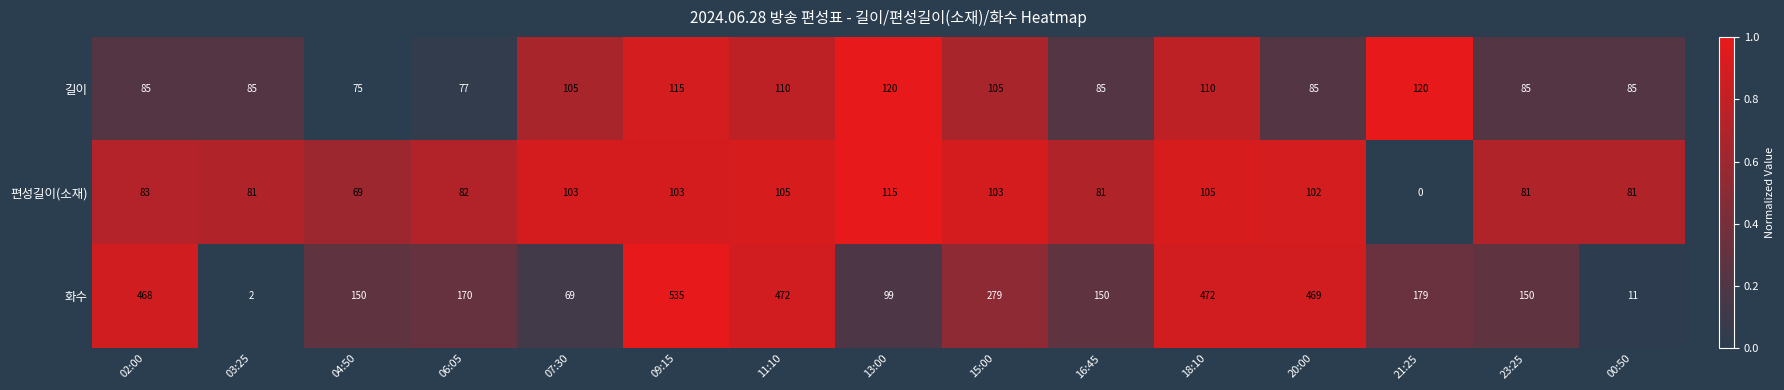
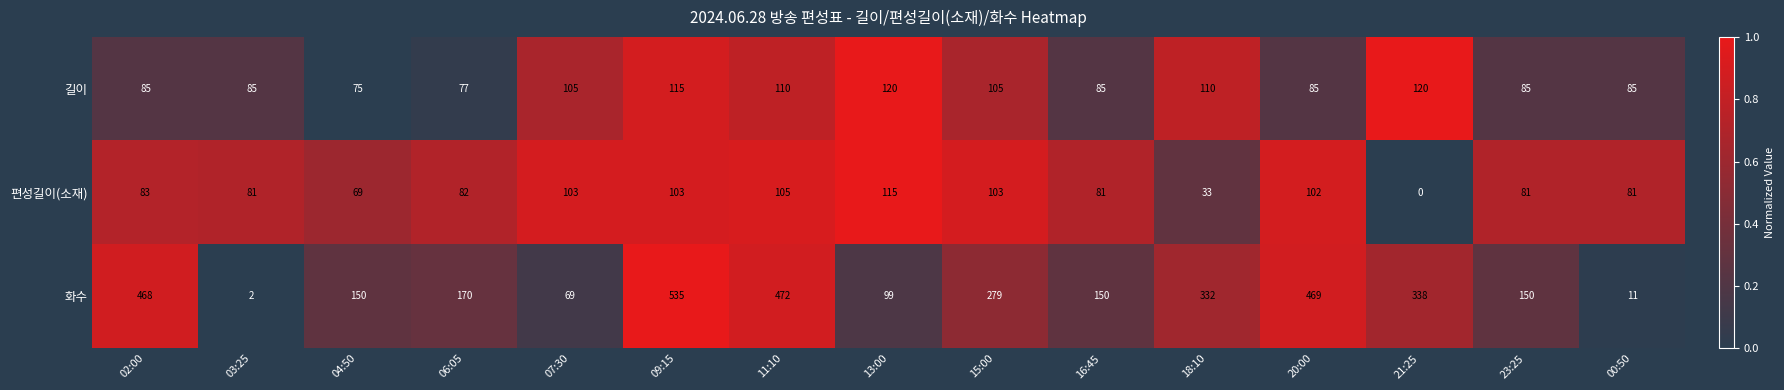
  {
    "길이": {
      "02:00": 85,
      "03:25": 85,
      "04:50": 75,
      "06:05": 77,
      "07:30": 105,
      "09:15": 115,
      "11:10": 110,
      "13:00": 120,
      "15:00": 105,
      "16:45": 85,
      "18:10": 110,
      "20:00": 85,
      "21:25": 120,
      "23:25": 85,
      "00:50": 85
    },
    "편성길이(소재)": {
      "02:00": 83,
      "03:25": 81,
      "04:50": 69,
      "06:05": 82,
      "07:30": 103,
      "09:15": 103,
      "11:10": 105,
      "13:00": 115,
      "15:00": 103,
      "16:45": 81,
-     "18:10": 105,
+     "18:10": 33,
      "20:00": 102,
      "21:25": 0,
      "23:25": 81,
      "00:50": 81
    },
    "화수": {
      "02:00": 468,
      "03:25": 2,
      "04:50": 150,
      "06:05": 170,
      "07:30": 69,
      "09:15": 535,
      "11:10": 472,
      "13:00": 99,
      "15:00": 279,
      "16:45": 150,
-     "18:10": 472,
+     "18:10": 332,
      "20:00": 469,
-     "21:25": 179,
+     "21:25": 338,
      "23:25": 150,
      "00:50": 11
    }
  }
